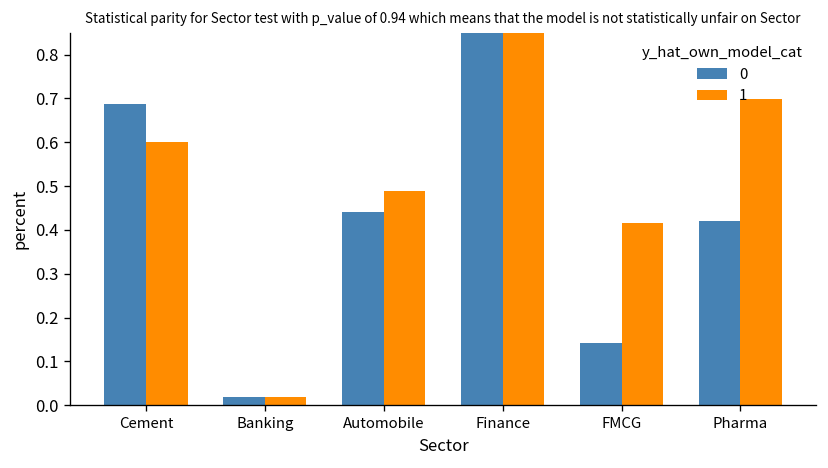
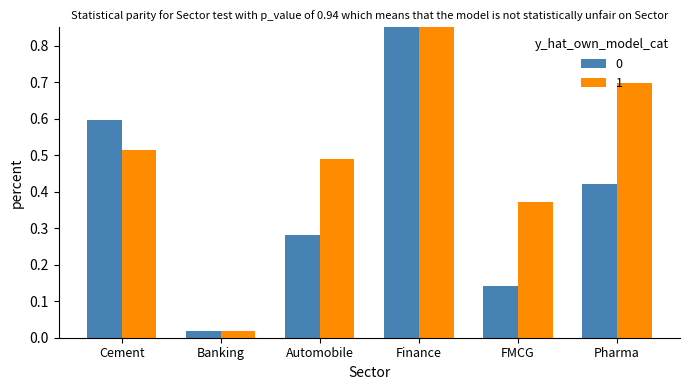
  {
    "0": {
-     "Cement": 0.69,
+     "Cement": 0.59,
      "Banking": 0.02,
-     "Automobile": 0.44,
+     "Automobile": 0.28,
      "FMCG": 0.14,
      "Pharma": 0.42
    },
    "1": {
-     "Cement": 0.60,
+     "Cement": 0.51,
      "Banking": 0.02,
      "Automobile": 0.49,
-     "FMCG": 0.42,
+     "FMCG": 0.37,
      "Pharma": 0.70
    }
  }
